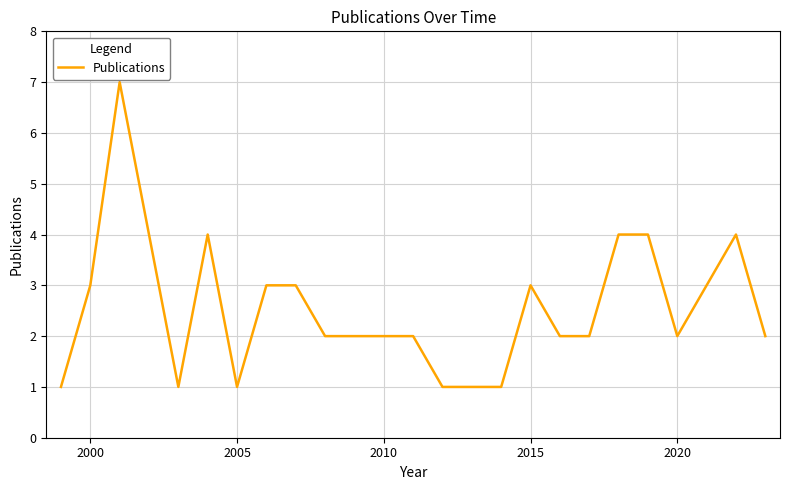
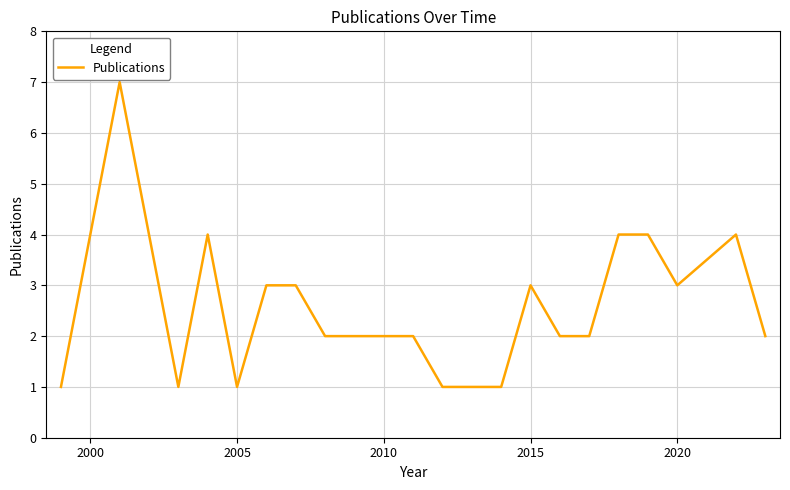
  {
-   "2000": 3,
+   "2000": 4,
    "2005": 1,
    "2010": 2,
    "2015": 3,
-   "2020": 2
+   "2020": 3
  }
